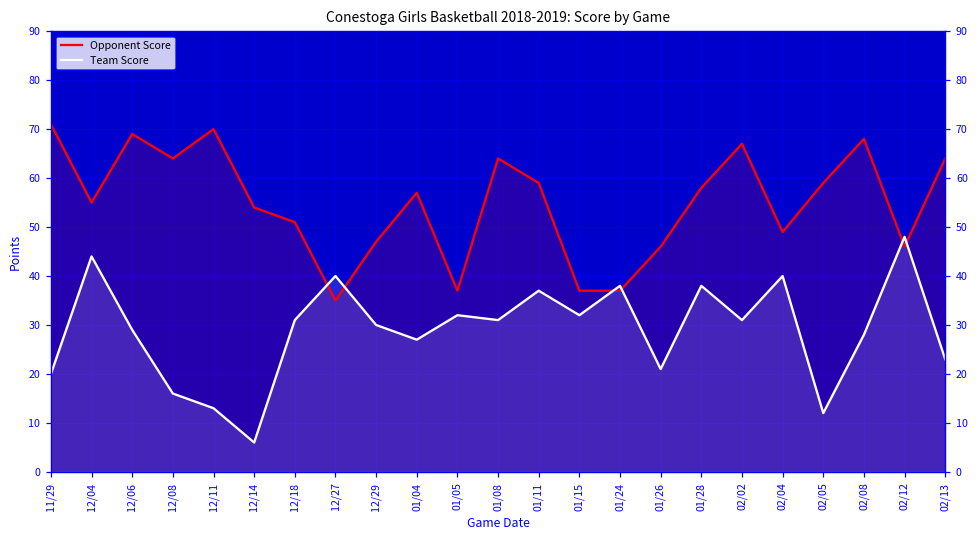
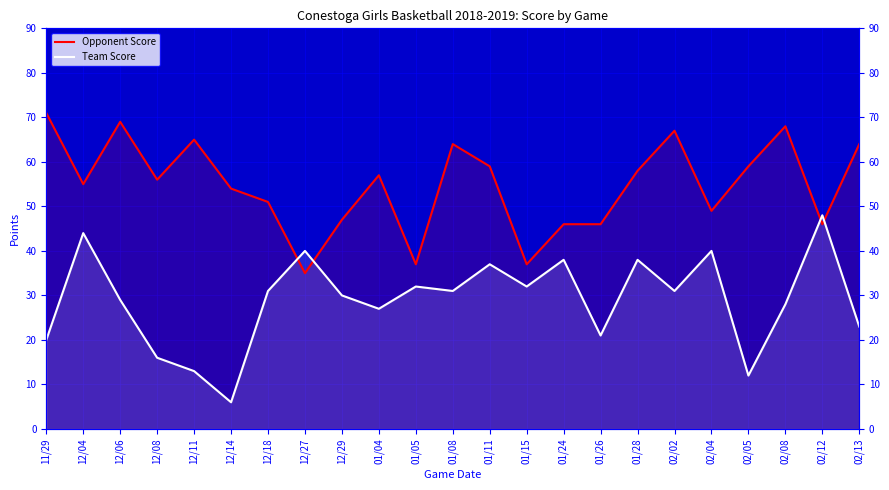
  {
    "Opponent Score": {
      "11/29": 71,
      "12/04": 55,
      "12/06": 69,
-     "12/08": 64,
-     "12/11": 70,
+     "12/08": 56,
+     "12/11": 65,
      "12/14": 54,
      "12/18": 51,
      "12/27": 35,
      "12/29": 47,
      "01/04": 57,
      "01/05": 37,
      "01/08": 64,
      "01/11": 59,
      "01/15": 37,
-     "01/24": 37,
+     "01/24": 46,
      "01/26": 46,
      "01/28": 58,
      "02/02": 67,
      "02/04": 49,
      "02/05": 59,
      "02/08": 68,
      "02/12": 46,
      "02/13": 64
    },
    "Team Score": {
      "11/29": 20,
      "12/04": 44,
      "12/06": 29,
      "12/08": 16,
      "12/11": 13,
      "12/14": 6,
      "12/18": 31,
      "12/27": 40,
      "12/29": 30,
      "01/04": 27,
      "01/05": 32,
      "01/08": 31,
      "01/11": 37,
      "01/15": 32,
      "01/24": 38,
      "01/26": 21,
      "01/28": 38,
      "02/02": 31,
      "02/04": 40,
      "02/05": 12,
      "02/08": 28,
      "02/12": 48,
      "02/13": 23
    }
  }
